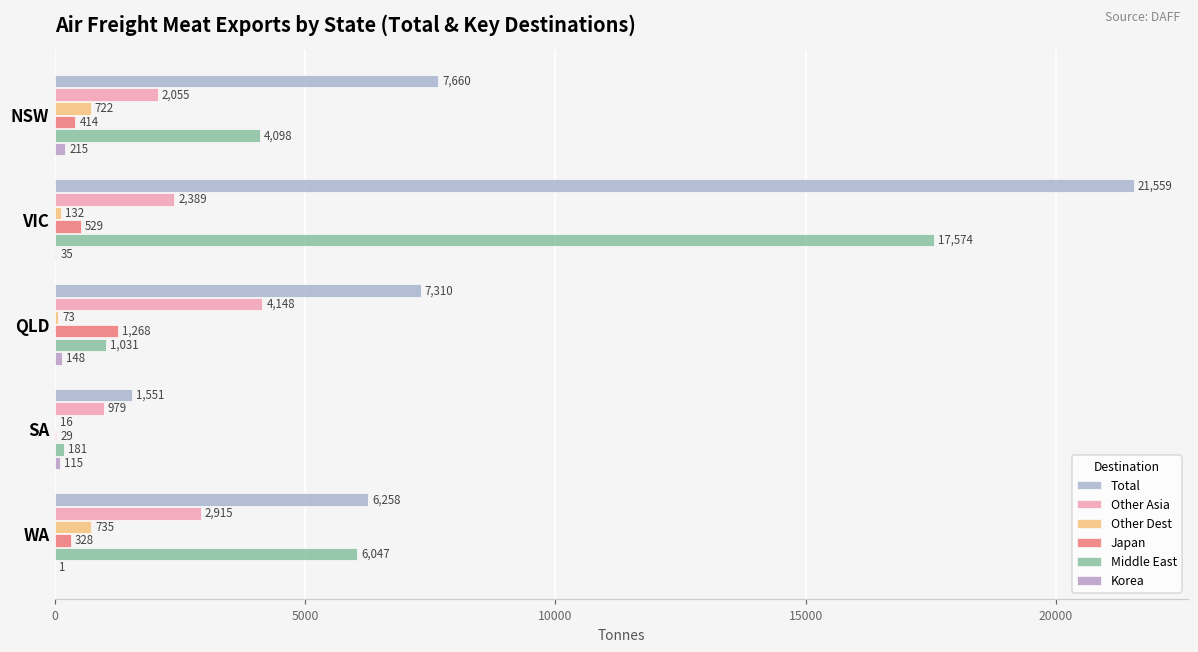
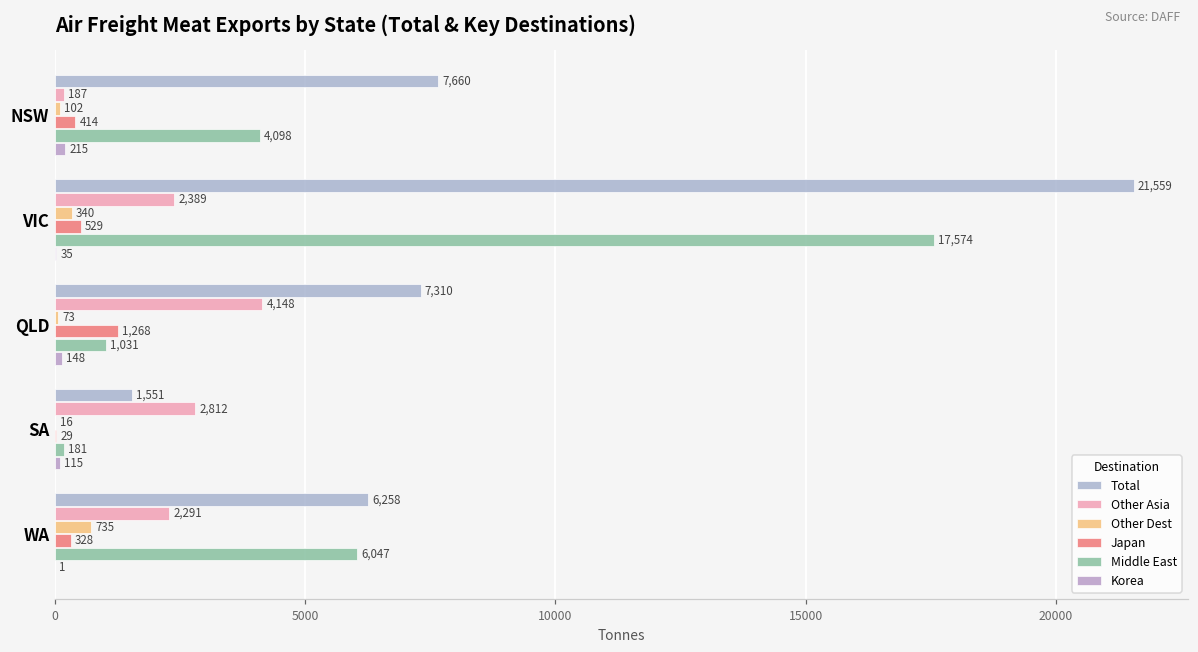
  {
    "Other Asia": {
-     "NSW": "2,055",
+     "NSW": "187",
      "VIC": "2,389",
      "QLD": "4,148",
-     "SA": "979",
-     "WA": "2,915"
+     "SA": "2,812",
+     "WA": "2,291"
    },
    "Other Dest": {
-     "NSW": "722",
-     "VIC": "132",
+     "NSW": "102",
+     "VIC": "340",
      "QLD": "73",
      "SA": "16",
      "WA": "735"
    },
    "Japan": {
      "NSW": "414",
      "VIC": "529",
      "QLD": "1,268",
      "SA": "29",
      "WA": "328"
    }
  }
